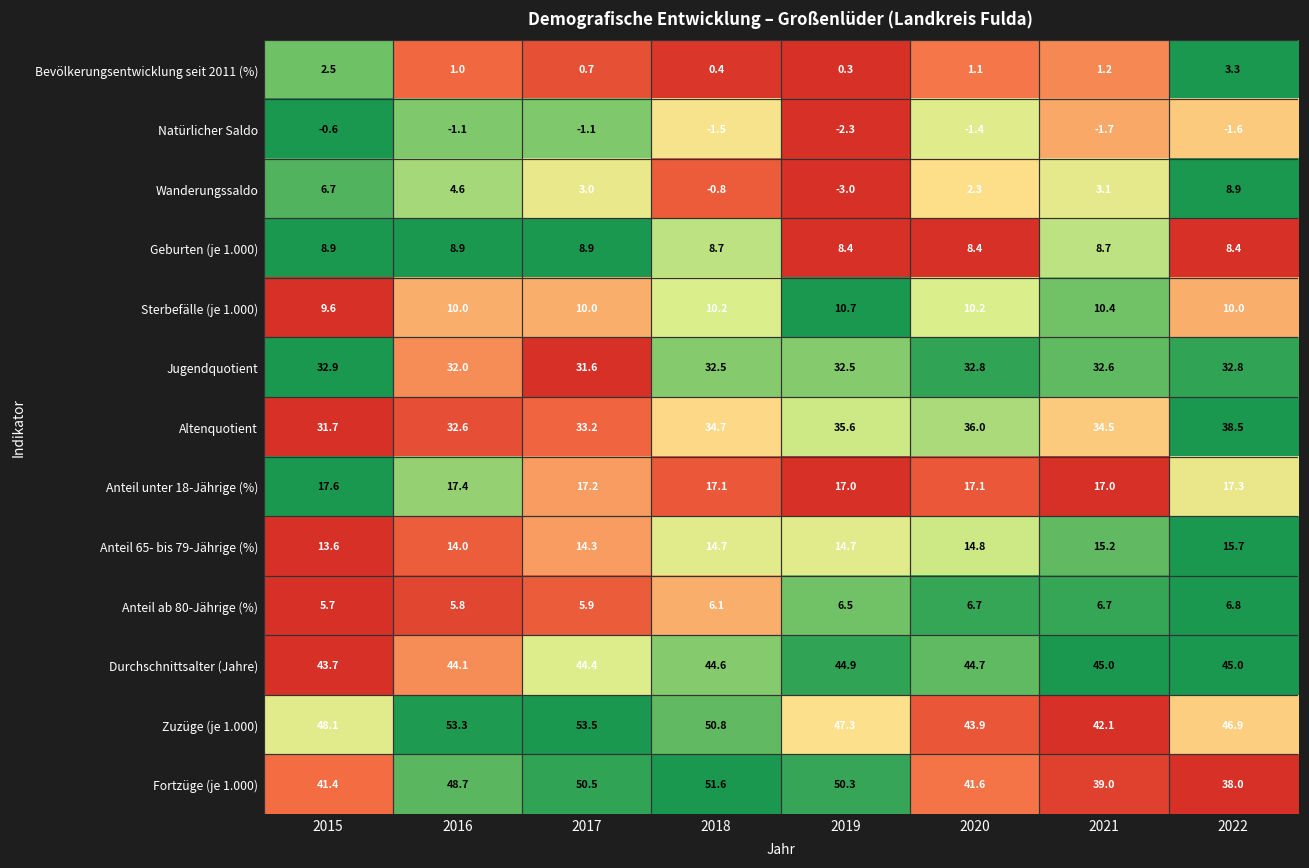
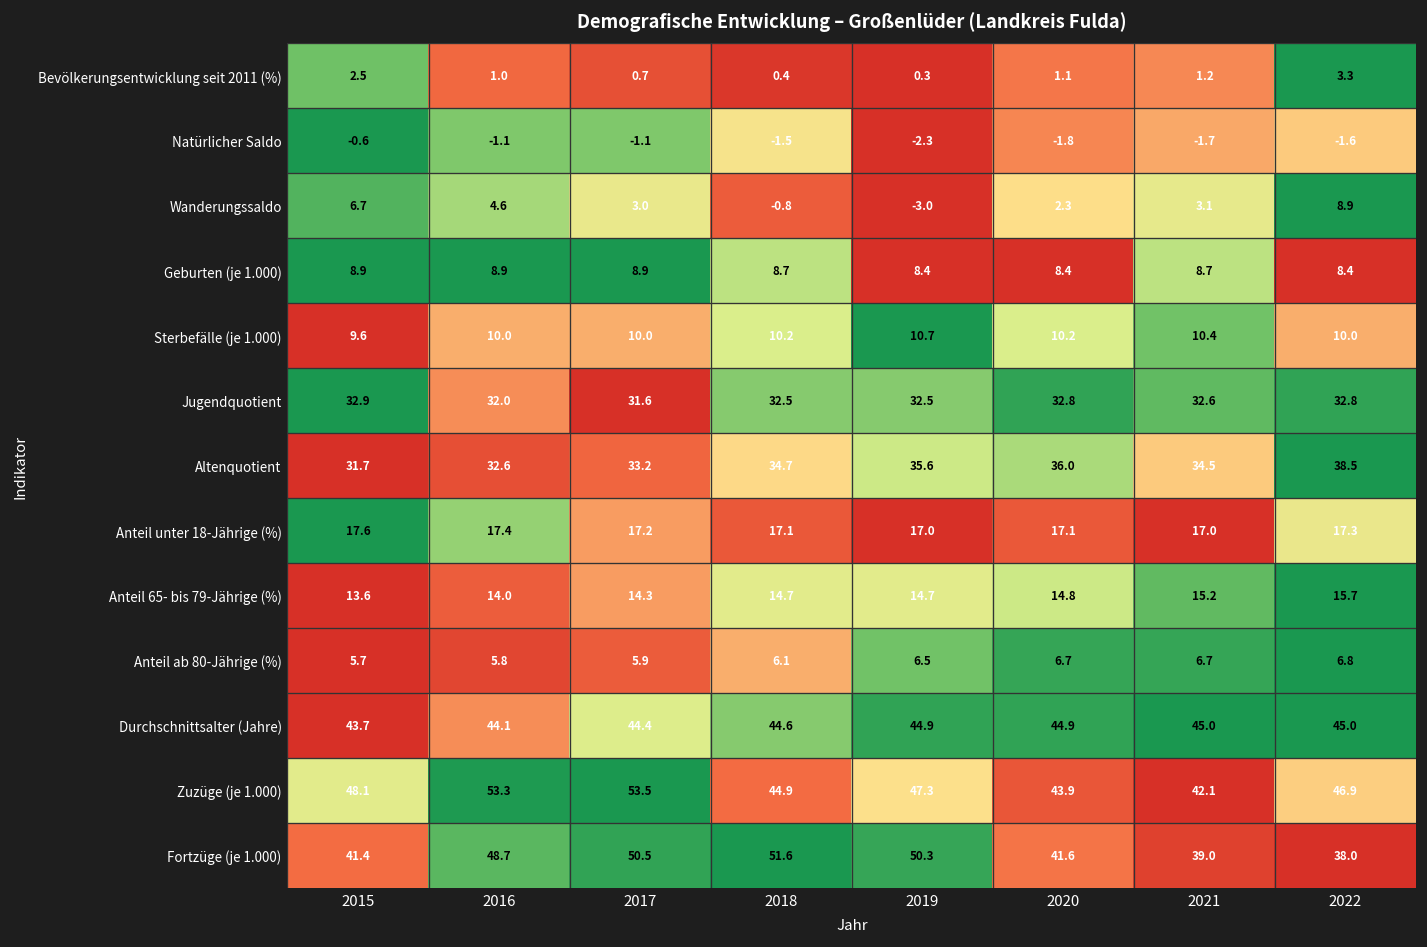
  {
    "Bevölkerungsentwicklung seit 2011 (%)": {
      "2015": 2.5,
      "2016": 1.0,
      "2017": 0.7,
      "2018": 0.4,
      "2019": 0.3,
      "2020": 1.1,
      "2021": 1.2,
      "2022": 3.3
    },
    "Natürlicher Saldo": {
      "2015": -0.6,
      "2016": -1.1,
      "2017": -1.1,
      "2018": -1.5,
      "2019": -2.3,
-     "2020": -1.4,
+     "2020": -1.8,
      "2021": -1.7,
      "2022": -1.6
    },
    "Wanderungssaldo": {
      "2015": 6.7,
      "2016": 4.6,
      "2017": 3.0,
      "2018": -0.8,
      "2019": -3.0,
      "2020": 2.3,
      "2021": 3.1,
      "2022": 8.9
    },
    "Geburten (je 1.000)": {
      "2015": 8.9,
      "2016": 8.9,
      "2017": 8.9,
      "2018": 8.7,
      "2019": 8.4,
      "2020": 8.4,
      "2021": 8.7,
      "2022": 8.4
    },
    "Sterbefälle (je 1.000)": {
      "2015": 9.6,
      "2016": 10.0,
      "2017": 10.0,
      "2018": 10.2,
      "2019": 10.7,
      "2020": 10.2,
      "2021": 10.4,
      "2022": 10.0
    },
    "Jugendquotient": {
      "2015": 32.9,
      "2016": 32.0,
      "2017": 31.6,
      "2018": 32.5,
      "2019": 32.5,
      "2020": 32.8,
      "2021": 32.6,
      "2022": 32.8
    },
    "Altenquotient": {
      "2015": 31.7,
      "2016": 32.6,
      "2017": 33.2,
      "2018": 34.7,
      "2019": 35.6,
      "2020": 36.0,
      "2021": 34.5,
      "2022": 38.5
    },
    "Anteil unter 18-Jährige (%)": {
      "2015": 17.6,
      "2016": 17.4,
      "2017": 17.2,
      "2018": 17.1,
      "2019": 17.0,
      "2020": 17.1,
      "2021": 17.0,
      "2022": 17.3
    },
    "Anteil 65- bis 79-Jährige (%)": {
      "2015": 13.6,
      "2016": 14.0,
      "2017": 14.3,
      "2018": 14.7,
      "2019": 14.7,
      "2020": 14.8,
      "2021": 15.2,
      "2022": 15.7
    },
    "Anteil ab 80-Jährige (%)": {
      "2015": 5.7,
      "2016": 5.8,
      "2017": 5.9,
      "2018": 6.1,
      "2019": 6.5,
      "2020": 6.7,
      "2021": 6.7,
      "2022": 6.8
    },
    "Durchschnittsalter (Jahre)": {
      "2015": 43.7,
      "2016": 44.1,
      "2017": 44.4,
      "2018": 44.6,
      "2019": 44.9,
-     "2020": 44.7,
+     "2020": 44.9,
      "2021": 45.0,
      "2022": 45.0
    },
    "Zuzüge (je 1.000)": {
      "2015": 48.1,
      "2016": 53.3,
      "2017": 53.5,
-     "2018": 50.8,
+     "2018": 44.9,
      "2019": 47.3,
      "2020": 43.9,
      "2021": 42.1,
      "2022": 46.9
    },
    "Fortzüge (je 1.000)": {
      "2015": 41.4,
      "2016": 48.7,
      "2017": 50.5,
      "2018": 51.6,
      "2019": 50.3,
      "2020": 41.6,
      "2021": 39.0,
      "2022": 38.0
    }
  }
